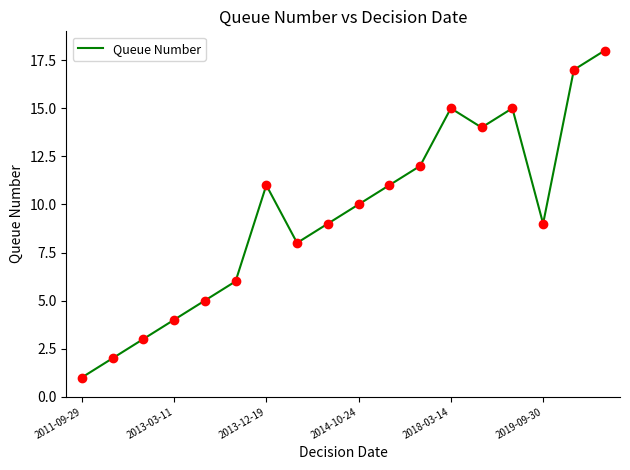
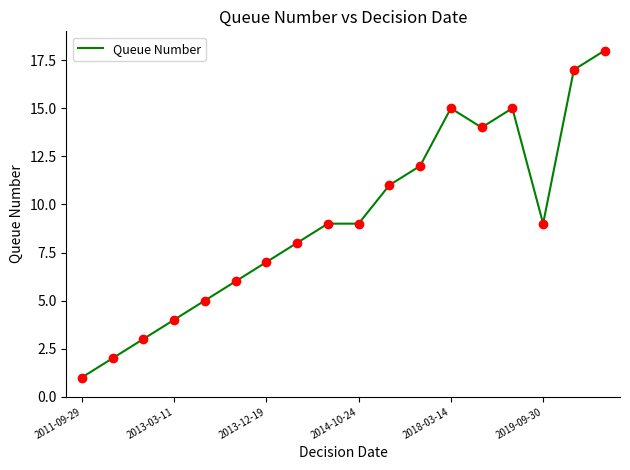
  {
    "2011-09-29": 1,
    "2013-03-11": 4,
-   "2013-12-19": 11,
-   "2014-10-24": 10,
+   "2013-12-19": 7,
+   "2014-10-24": 9,
    "2018-03-14": 15,
    "2019-09-30": 9
  }
